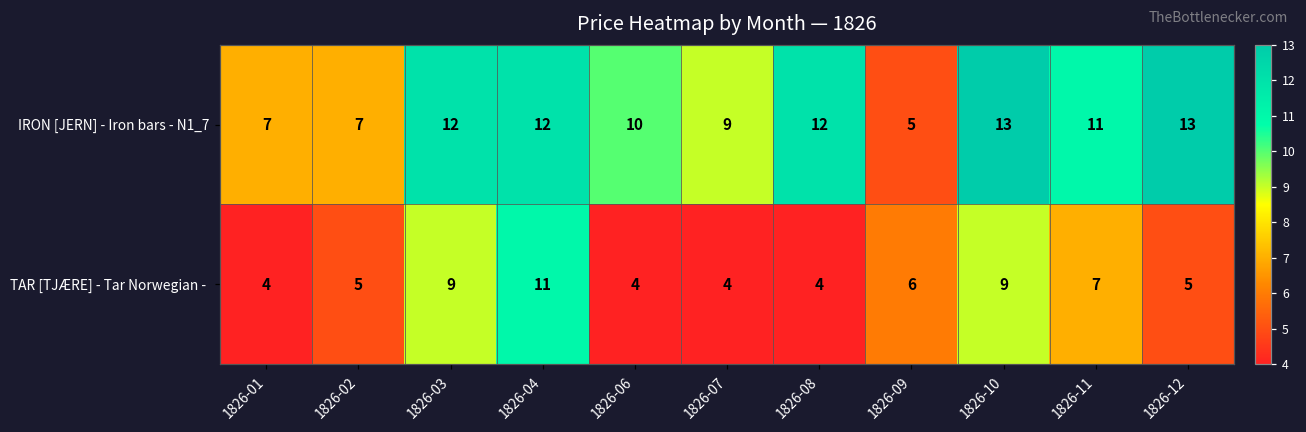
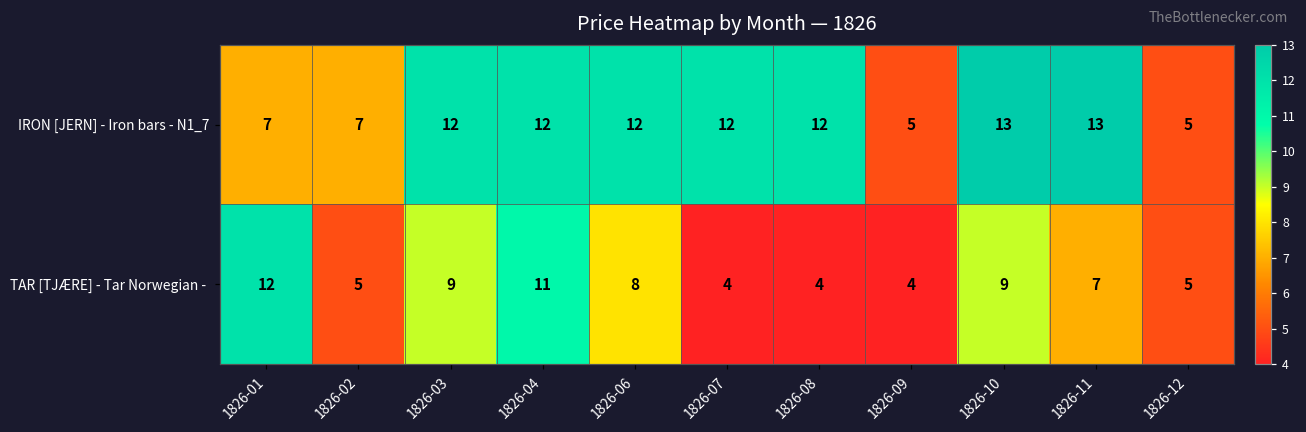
  {
    "IRON [JERN] - Iron bars - N1_7": {
      "1826-01": 7,
      "1826-02": 7,
      "1826-03": 12,
      "1826-04": 12,
-     "1826-06": 10,
-     "1826-07": 9,
+     "1826-06": 12,
+     "1826-07": 12,
      "1826-08": 12,
      "1826-09": 5,
      "1826-10": 13,
-     "1826-11": 11,
-     "1826-12": 13
+     "1826-11": 13,
+     "1826-12": 5
    },
    "TAR [TJÆRE] - Tar Norwegian -": {
-     "1826-01": 4,
+     "1826-01": 12,
      "1826-02": 5,
      "1826-03": 9,
      "1826-04": 11,
-     "1826-06": 4,
+     "1826-06": 8,
      "1826-07": 4,
      "1826-08": 4,
-     "1826-09": 6,
+     "1826-09": 4,
      "1826-10": 9,
      "1826-11": 7,
      "1826-12": 5
    }
  }
